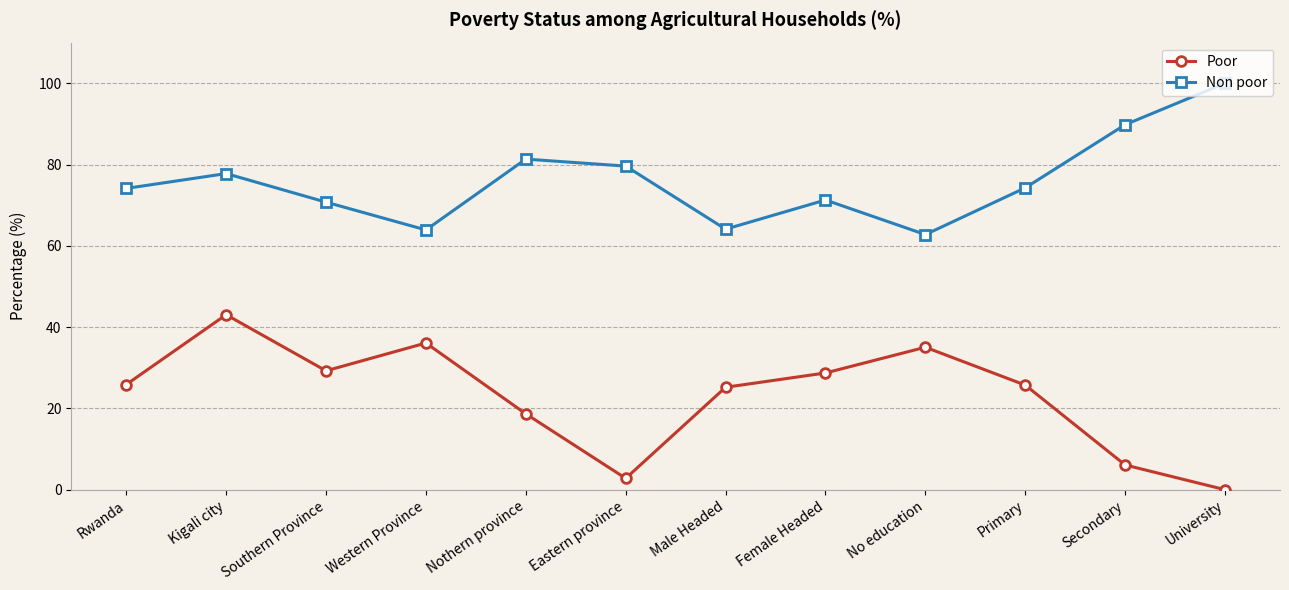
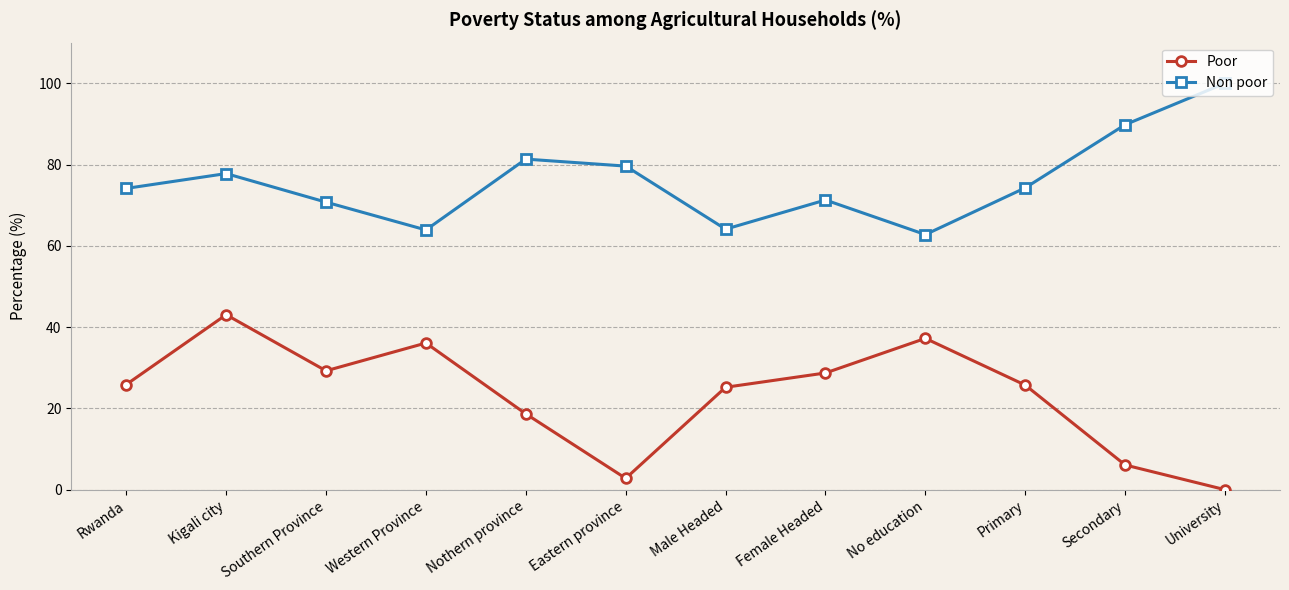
  {
    "Poor": {
      "Rwanda": 26,
      "Kigali city": 43,
      "Southern Province": 29,
      "Western Province": 36,
      "Nothern province": 19,
      "Eastern province": 3,
      "Male Headed": 25,
      "Female Headed": 29,
-     "No education": 35,
+     "No education": 37,
      "Primary": 26,
      "Secondary": 6,
      "University": 0
    },
    "Non poor": {
      "Rwanda": 74,
      "Kigali city": 78,
      "Southern Province": 71,
      "Western Province": 64,
      "Nothern province": 81,
      "Eastern province": 80,
      "Male Headed": 64,
      "Female Headed": 71,
      "No education": 63,
      "Primary": 74,
      "Secondary": 90
    }
  }
